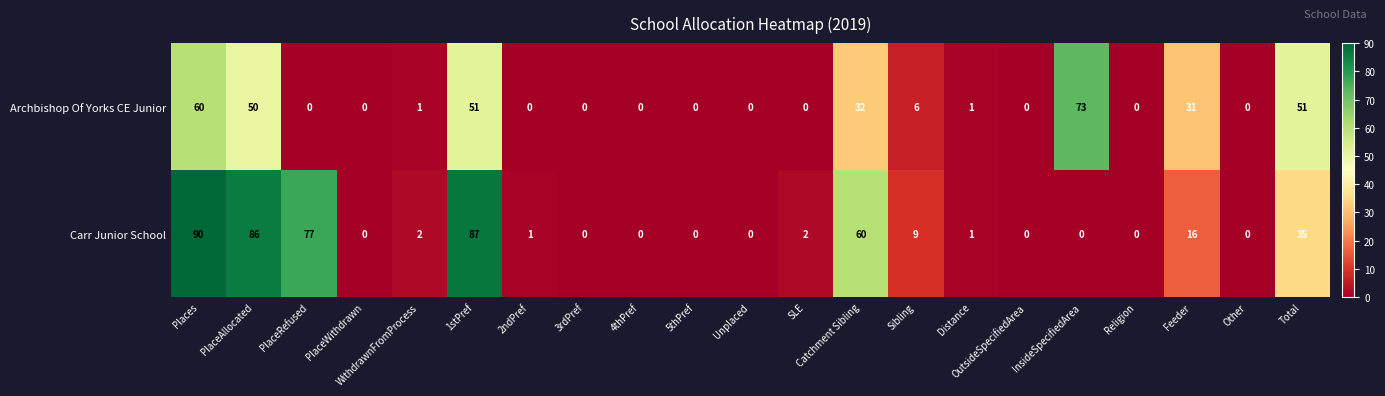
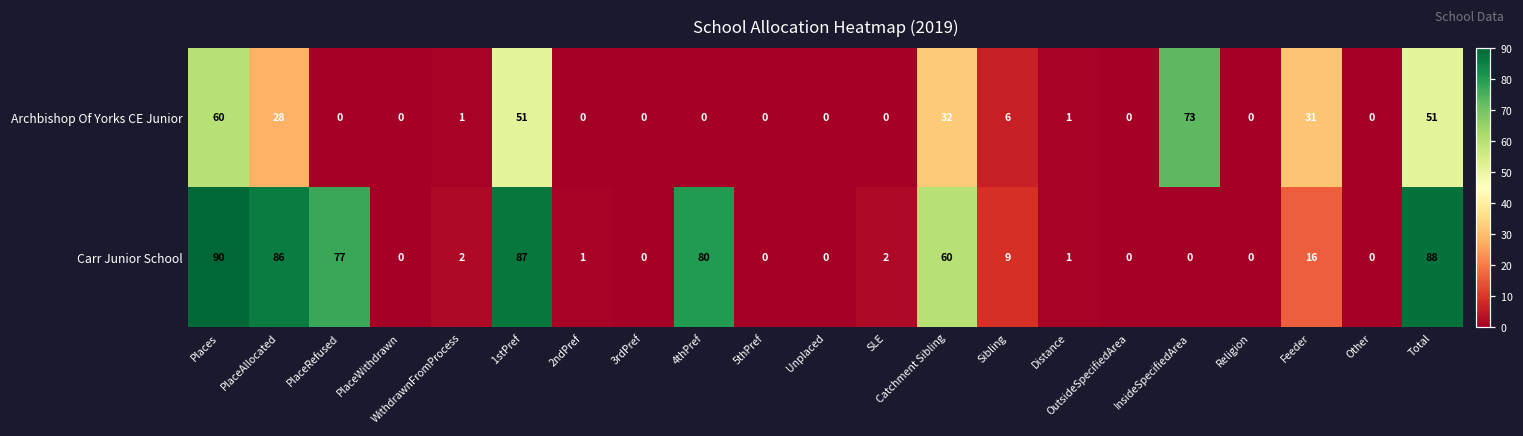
  {
    "Archbishop Of Yorks CE Junior": {
      "Places": 60,
-     "PlaceAllocated": 50,
+     "PlaceAllocated": 28,
      "PlaceRefused": 0,
      "PlaceWithdrawn": 0,
      "WithdrawnFromProcess": 1,
      "1stPref": 51,
      "2ndPref": 0,
      "3rdPref": 0,
      "4thPref": 0,
      "5thPref": 0,
      "Unplaced": 0,
      "SLE": 0,
      "Catchment Sibling": 32,
      "Sibling": 6,
      "Distance": 1,
      "OutsideSpecifiedArea": 0,
      "InsideSpecifiedArea": 73,
      "Religion": 0,
      "Feeder": 31,
      "Other": 0,
      "Total": 51
    },
    "Carr Junior School": {
      "Places": 90,
      "PlaceAllocated": 86,
      "PlaceRefused": 77,
      "PlaceWithdrawn": 0,
      "WithdrawnFromProcess": 2,
      "1stPref": 87,
      "2ndPref": 1,
      "3rdPref": 0,
-     "4thPref": 0,
+     "4thPref": 80,
      "5thPref": 0,
      "Unplaced": 0,
      "SLE": 2,
      "Catchment Sibling": 60,
      "Sibling": 9,
      "Distance": 1,
      "OutsideSpecifiedArea": 0,
      "InsideSpecifiedArea": 0,
      "Religion": 0,
      "Feeder": 16,
      "Other": 0,
-     "Total": 35
+     "Total": 88
    }
  }
